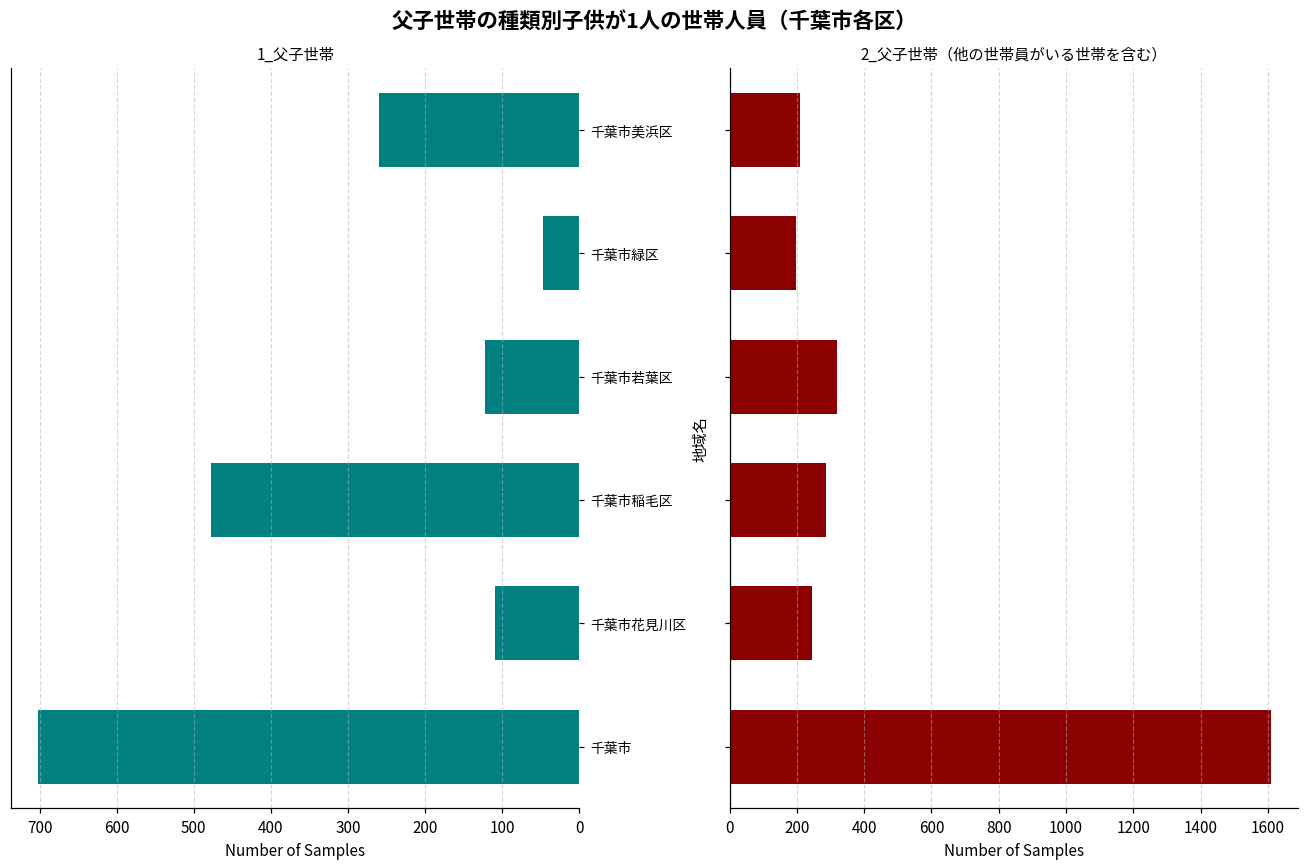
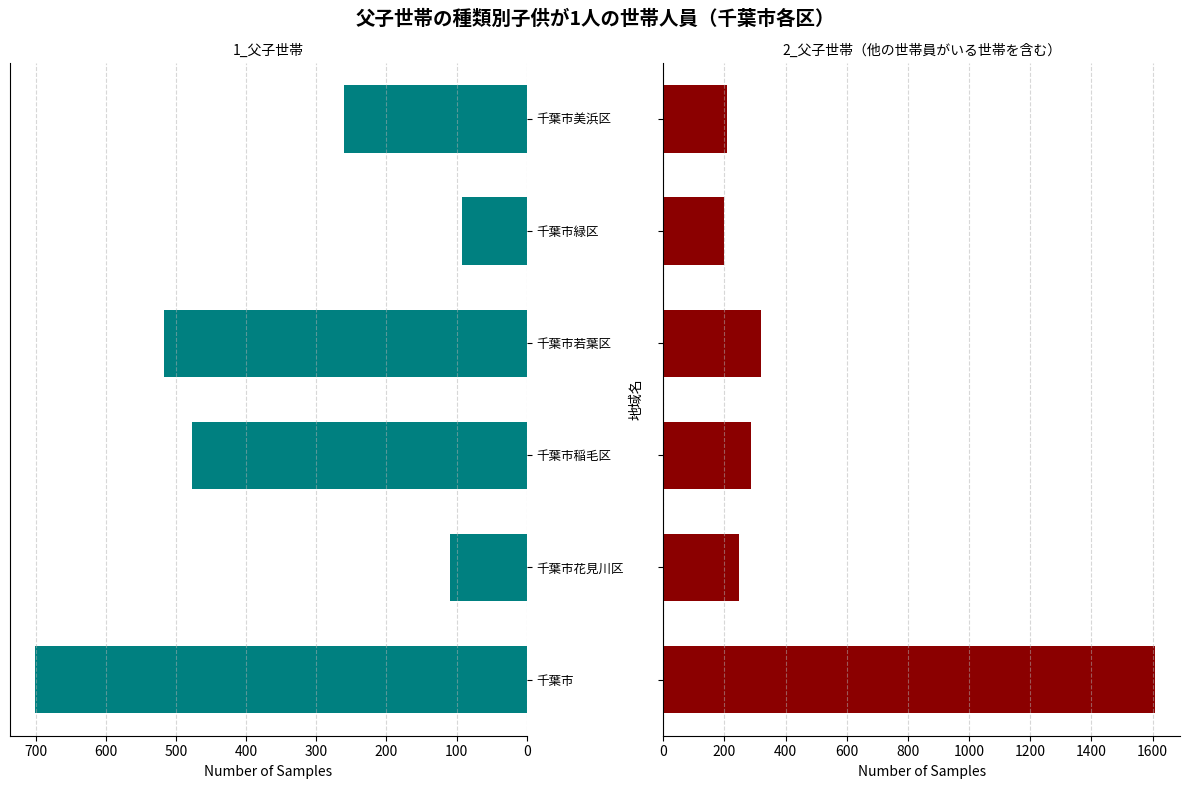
  {
    "1_父子世帯": {
      "千葉市美浜区": 260,
-     "千葉市緑区": 50,
-     "千葉市若葉区": 120,
+     "千葉市緑区": 90,
+     "千葉市若葉区": 520,
      "千葉市稲毛区": 480,
      "千葉市花見川区": 110,
      "千葉市": 700
    }
  }
